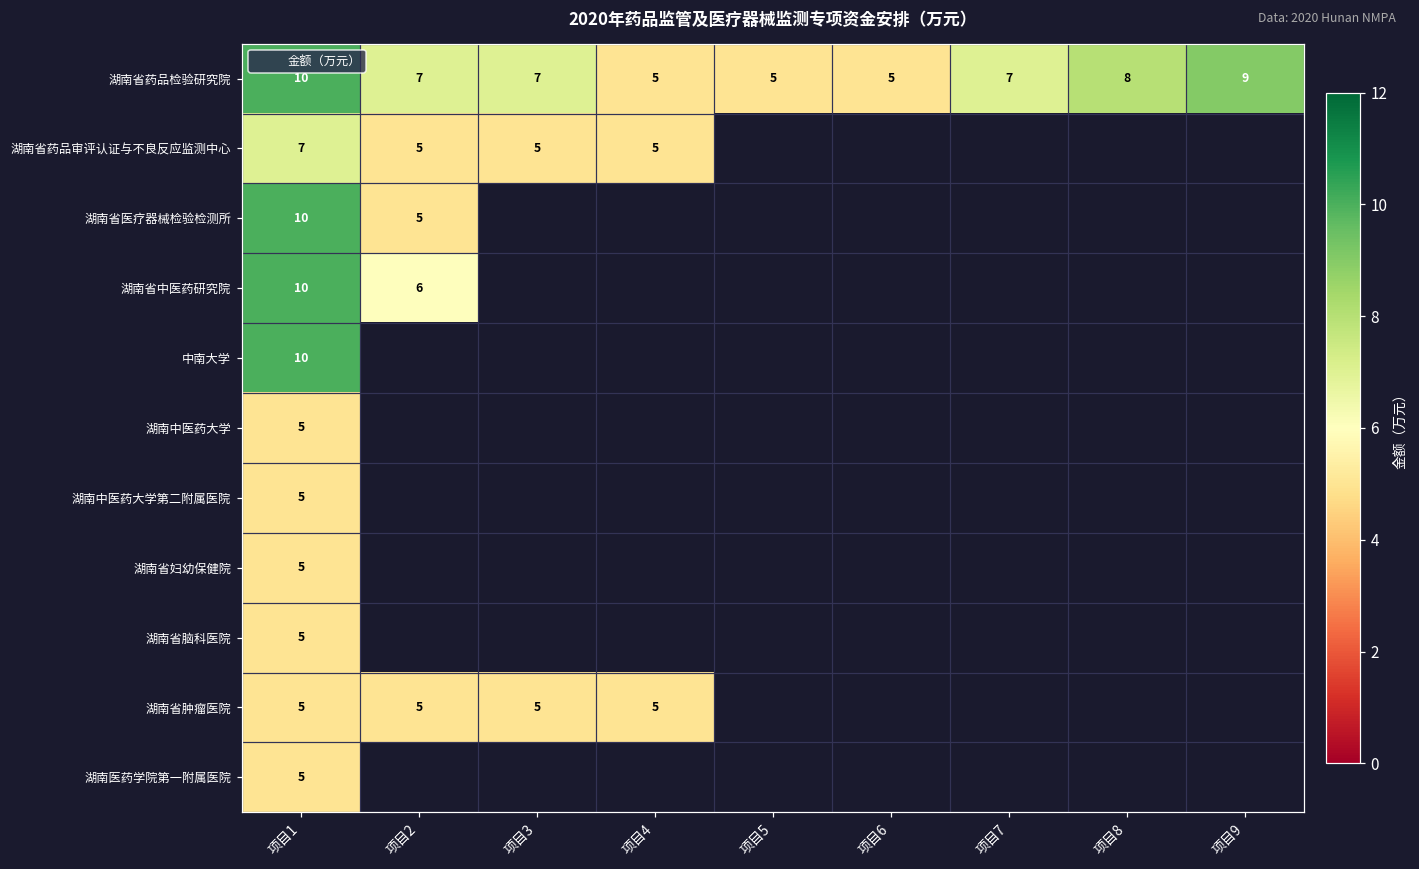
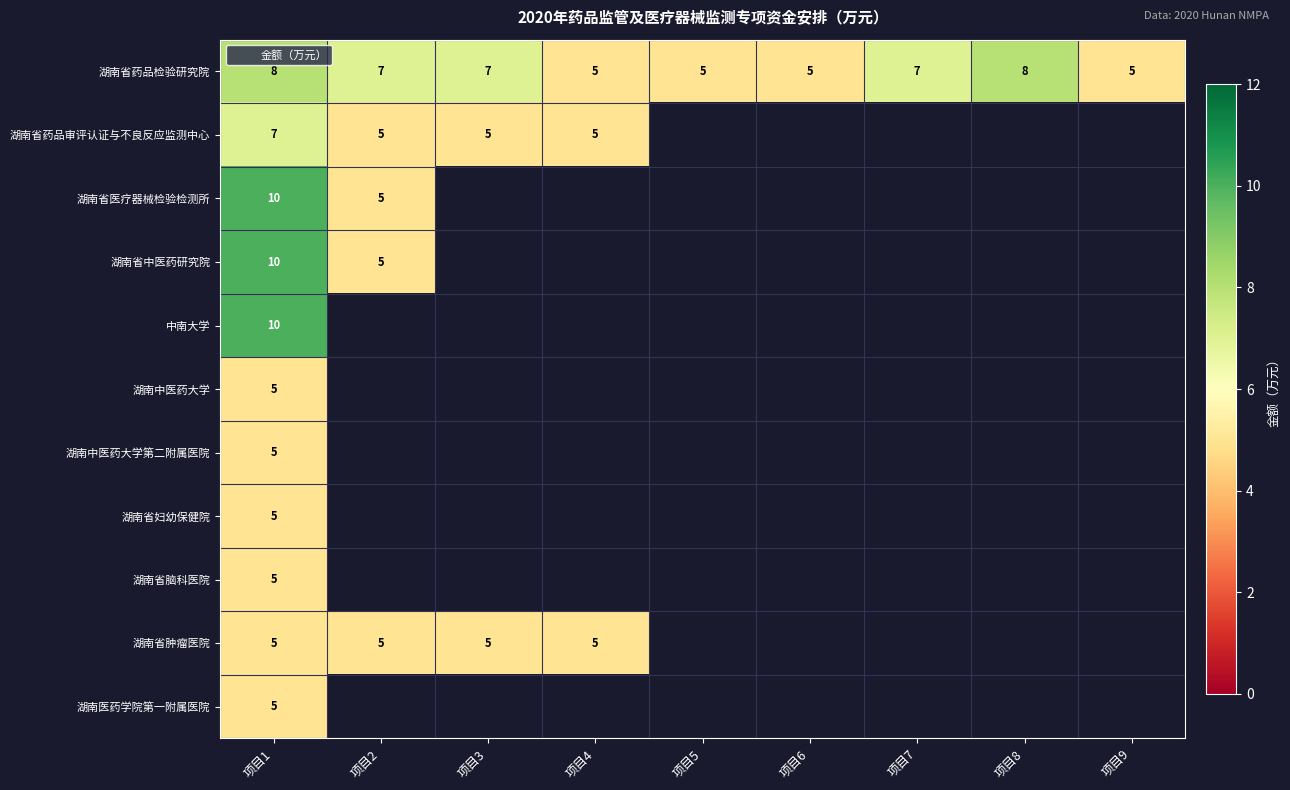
  {
    "湖南省药品检验研究院": {
-     "项目1": 10,
+     "项目1": 8,
      "项目2": 7,
      "项目3": 7,
      "项目4": 5,
      "项目5": 5,
      "项目6": 5,
      "项目7": 7,
      "项目8": 8,
-     "项目9": 9
+     "项目9": 5
    },
    "湖南省药品审评认证与不良反应监测中心": {
      "项目1": 7,
      "项目2": 5,
      "项目3": 5,
      "项目4": 5
    },
    "湖南省医疗器械检验检测所": {
      "项目1": 10,
      "项目2": 5
    },
    "湖南省中医药研究院": {
      "项目1": 10,
-     "项目2": 6
+     "项目2": 5
    },
    "中南大学": {
      "项目1": 10
    },
    "湖南中医药大学": {
      "项目1": 5
    },
    "湖南中医药大学第二附属医院": {
      "项目1": 5
    },
    "湖南省妇幼保健院": {
      "项目1": 5
    },
    "湖南省脑科医院": {
      "项目1": 5
    },
    "湖南省肿瘤医院": {
      "项目1": 5,
      "项目2": 5,
      "项目3": 5,
      "项目4": 5
    },
    "湖南医药学院第一附属医院": {
      "项目1": 5
    }
  }
